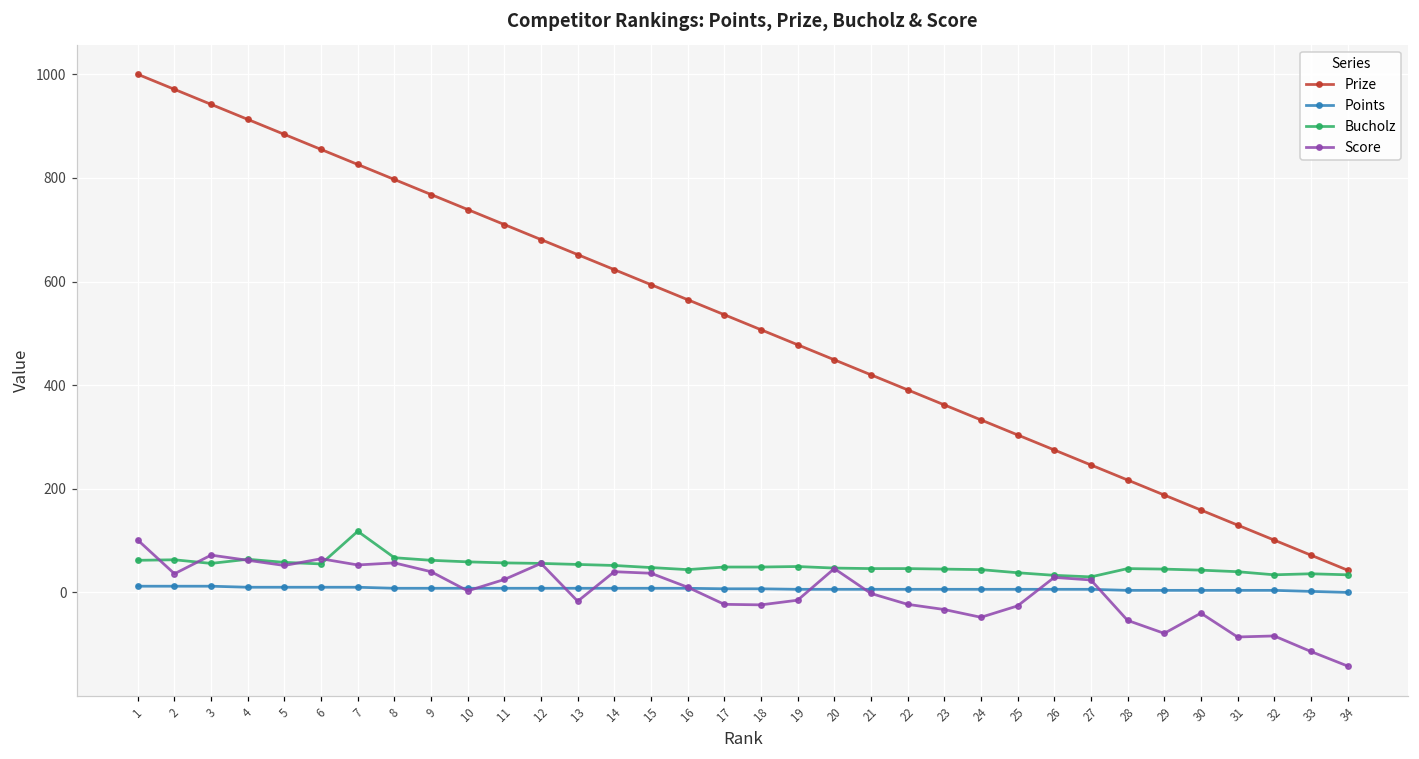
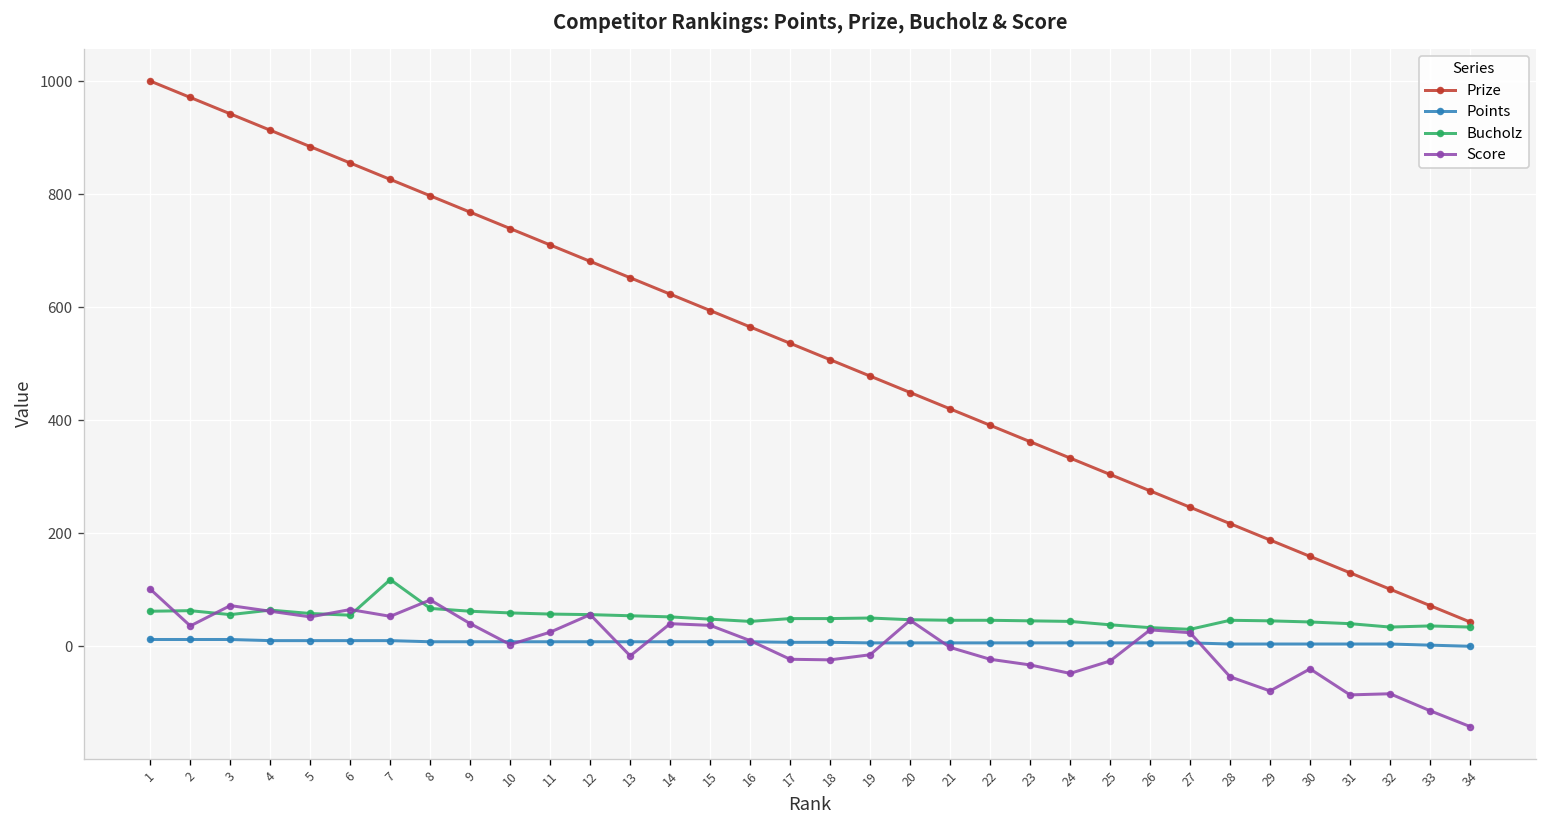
  {
    "Prize": {
      "1": 1000,
      "2": 970,
      "3": 940,
      "4": 910,
      "5": 880,
      "6": 860,
      "7": 830,
      "8": 800,
      "9": 770,
      "10": 740,
      "11": 710,
      "12": 680,
      "13": 650,
      "14": 620,
      "15": 590,
      "16": 570,
      "17": 540,
      "18": 510,
      "19": 480,
      "20": 450,
      "21": 420,
      "22": 390,
      "23": 360,
      "24": 330,
      "25": 300,
      "26": 280,
      "27": 250,
      "28": 220,
      "29": 190,
      "30": 160,
      "31": 130,
      "32": 100,
      "33": 70,
      "34": 40
    },
    "Points": {
      "1": 10,
      "2": 10,
      "3": 10,
      "4": 10,
      "5": 10,
      "6": 10,
      "7": 10,
      "8": 10,
      "9": 10,
      "11": 10,
      "12": 10,
      "13": 10,
      "14": 10,
      "15": 10,
      "17": 10,
      "18": 10,
      "19": 10,
      "20": 10,
      "21": 10,
      "22": 10,
      "23": 10,
      "24": 10,
      "25": 10,
      "26": 10,
      "27": 10,
      "28": 0,
      "29": 0,
      "30": 0,
      "31": 0,
      "32": 0,
      "33": 0,
      "34": 0
    },
    "Bucholz": {
      "1": 60,
      "2": 60,
      "3": 60,
      "5": 60,
      "6": 60,
      "7": 120,
      "8": 70,
      "9": 60,
      "10": 60,
      "11": 60,
      "13": 50,
      "14": 50,
      "15": 50,
      "16": 40,
      "17": 50,
      "18": 50,
      "19": 50,
      "21": 50,
      "22": 50,
      "23": 50,
      "24": 40,
      "25": 40,
      "27": 30,
      "28": 50,
      "29": 50,
      "30": 40,
      "31": 40,
      "32": 30,
      "33": 40,
      "34": 30
    },
    "Score": {
      "1": 100,
      "2": 40,
      "3": 70,
      "5": 50,
      "6": 70,
      "7": 50,
-     "8": 60,
+     "8": 80,
      "9": 40,
      "11": 30,
      "13": -20,
      "14": 40,
      "15": 40,
      "17": -20,
      "18": -20,
      "19": -20,
      "21": 0,
      "22": -20,
      "23": -30,
      "24": -50,
      "25": -30,
      "27": 20,
      "28": -50,
      "29": -80,
      "30": -40,
      "31": -90,
      "32": -80,
      "33": -110,
      "34": -140
    }
  }
